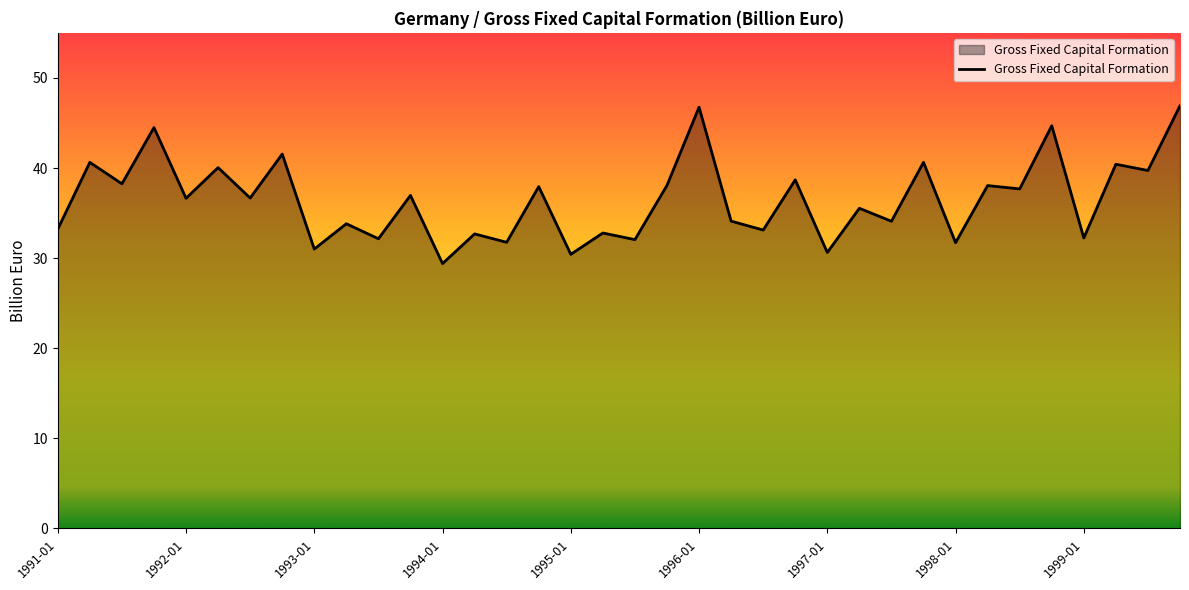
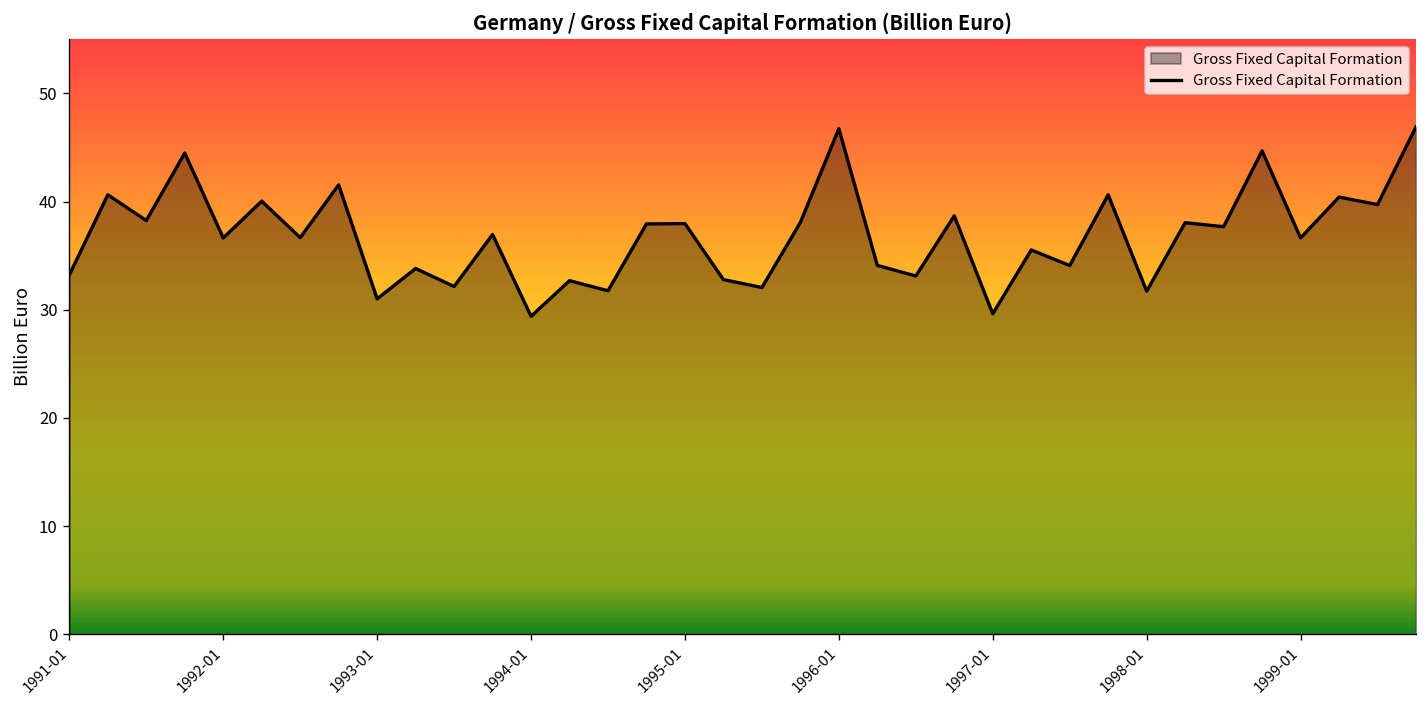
  {
    "1991-01": 33,
    "1992-01": 37,
    "1993-01": 31,
    "1994-01": 29,
-   "1995-01": 30,
+   "1995-01": 38,
    "1996-01": 47,
-   "1997-01": 31,
+   "1997-01": 30,
    "1998-01": 32,
-   "1999-01": 32
+   "1999-01": 37
  }
